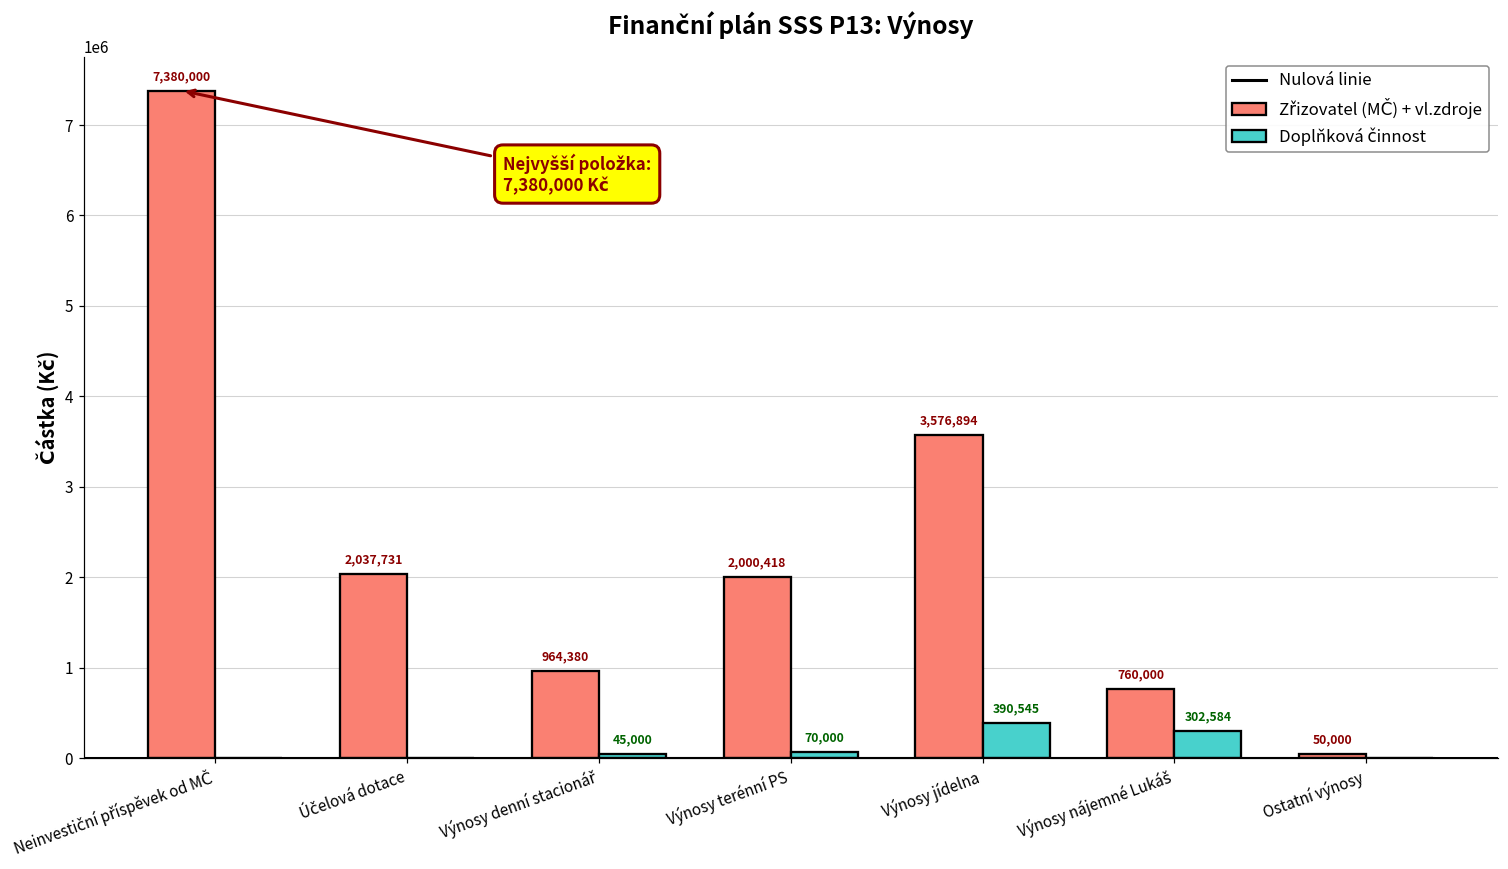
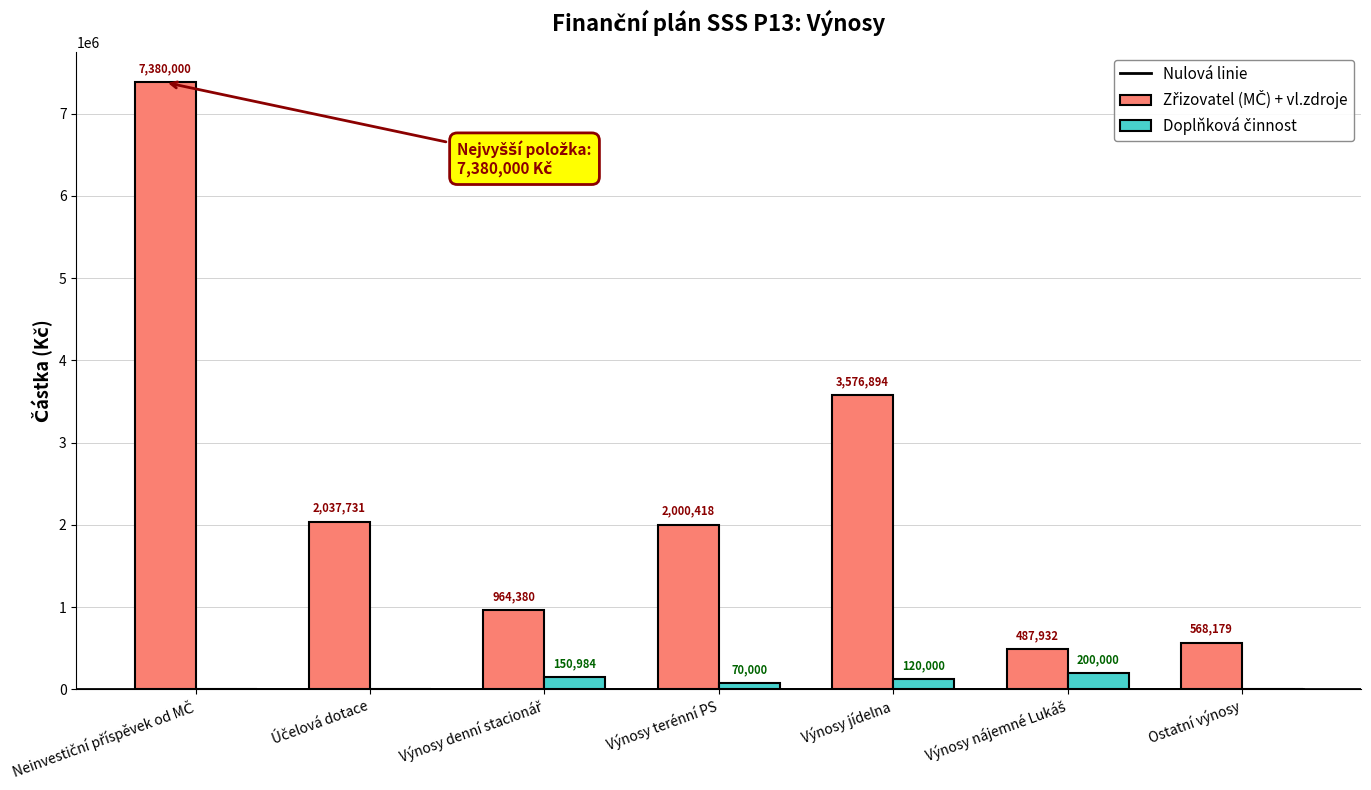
  {
    "Zřizovatel (MČ) + vl.zdroje": {
      "Neinvestiční příspěvek od MČ": "7,380,000",
      "Účelová dotace": "2,037,731",
      "Výnosy denní stacionář": "964,380",
      "Výnosy terénní PS": "2,000,418",
      "Výnosy jídelna": "3,576,894",
-     "Výnosy nájemné Lukáš": "760,000",
-     "Ostatní výnosy": "50,000"
+     "Výnosy nájemné Lukáš": "487,932",
+     "Ostatní výnosy": "568,179"
    },
    "Doplňková činnost": {
-     "Výnosy denní stacionář": "45,000",
+     "Výnosy denní stacionář": "150,984",
      "Výnosy terénní PS": "70,000",
-     "Výnosy jídelna": "390,545",
-     "Výnosy nájemné Lukáš": "302,584"
+     "Výnosy jídelna": "120,000",
+     "Výnosy nájemné Lukáš": "200,000"
    }
  }
